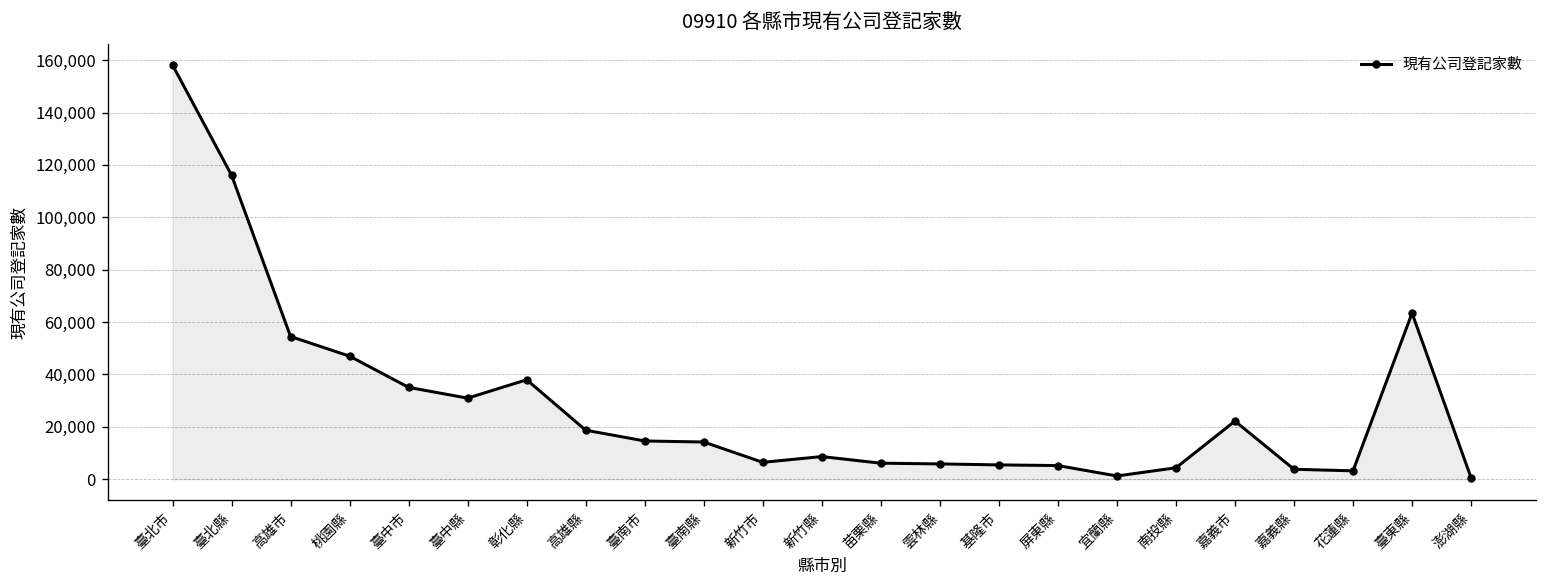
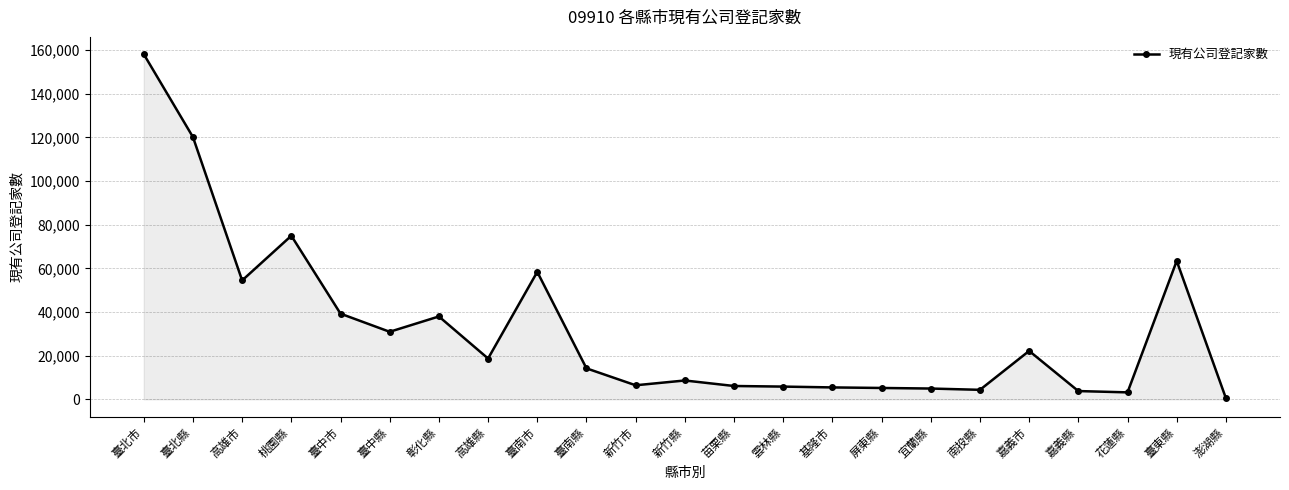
  {
    "臺北市": "158,000",
-   "臺北縣": "116,000",
+   "臺北縣": "120,000",
    "高雄市": "54,000",
-   "桃園縣": "47,000",
-   "臺中市": "35,000",
+   "桃園縣": "75,000",
+   "臺中市": "39,000",
    "臺中縣": "31,000",
    "彰化縣": "38,000",
    "高雄縣": "19,000",
-   "臺南市": "15,000",
+   "臺南市": "58,000",
    "臺南縣": "14,000",
    "新竹市": "6,000",
    "新竹縣": "9,000",
    "苗栗縣": "6,000",
    "雲林縣": "6,000",
    "基隆市": "5,000",
    "屏東縣": "5,000",
-   "宜蘭縣": "1,000",
+   "宜蘭縣": "5,000",
    "南投縣": "4,000",
    "嘉義市": "22,000",
    "嘉義縣": "4,000",
    "花蓮縣": "3,000",
    "臺東縣": "63,000",
    "澎湖縣": "1,000"
  }
